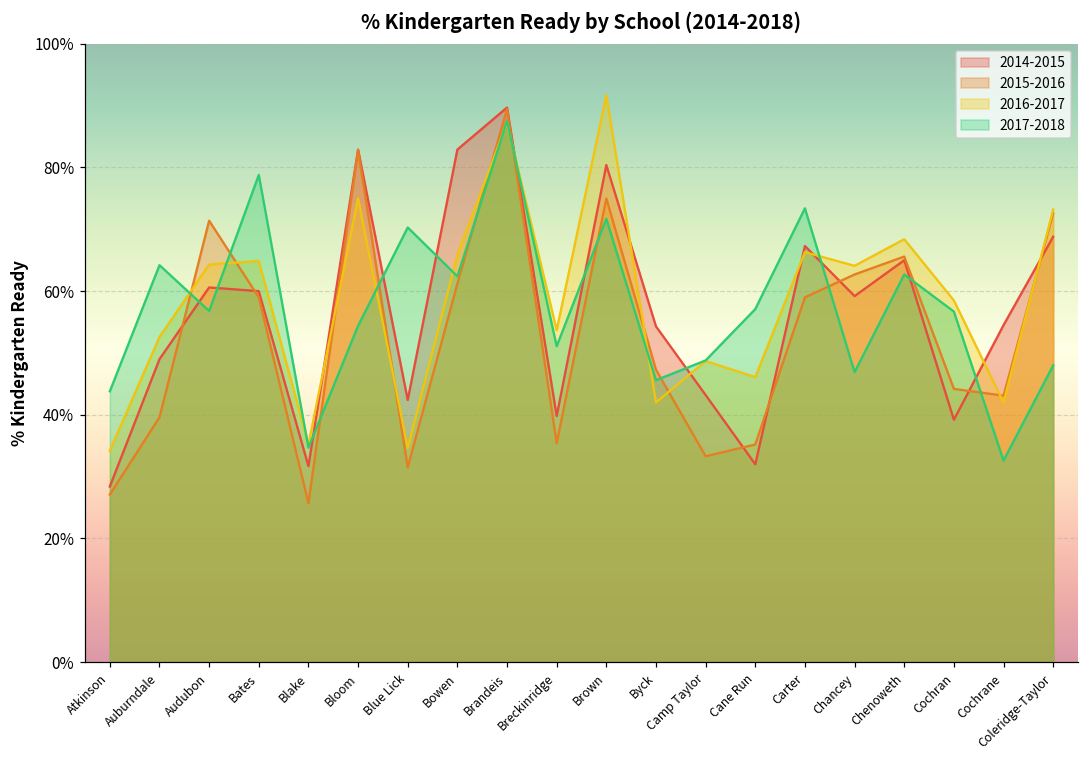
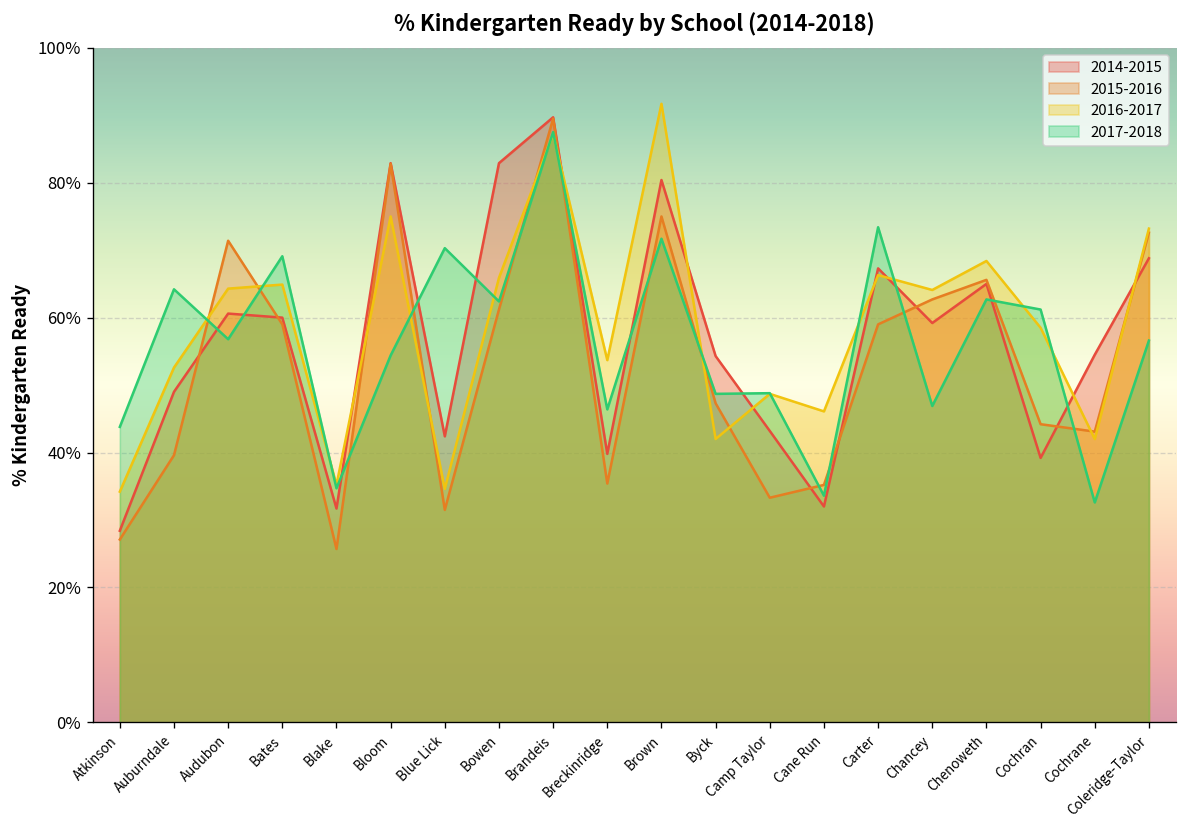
  {
    "2017-2018": {
      "Atkinson": "44%",
      "Auburndale": "64%",
      "Audubon": "57%",
-     "Bates": "79%",
+     "Bates": "69%",
      "Blake": "35%",
      "Bloom": "54%",
      "Blue Lick": "70%",
      "Bowen": "62%",
-     "Breckinridge": "51%",
+     "Breckinridge": "46%",
      "Brown": "72%",
-     "Byck": "46%",
-     "Cane Run": "57%",
+     "Byck": "49%",
+     "Cane Run": "34%",
      "Carter": "73%",
      "Chancey": "47%",
      "Chenoweth": "63%",
-     "Cochran": "57%",
+     "Cochran": "61%",
      "Cochrane": "33%",
-     "Coleridge-Taylor": "48%"
+     "Coleridge-Taylor": "57%"
    }
  }
